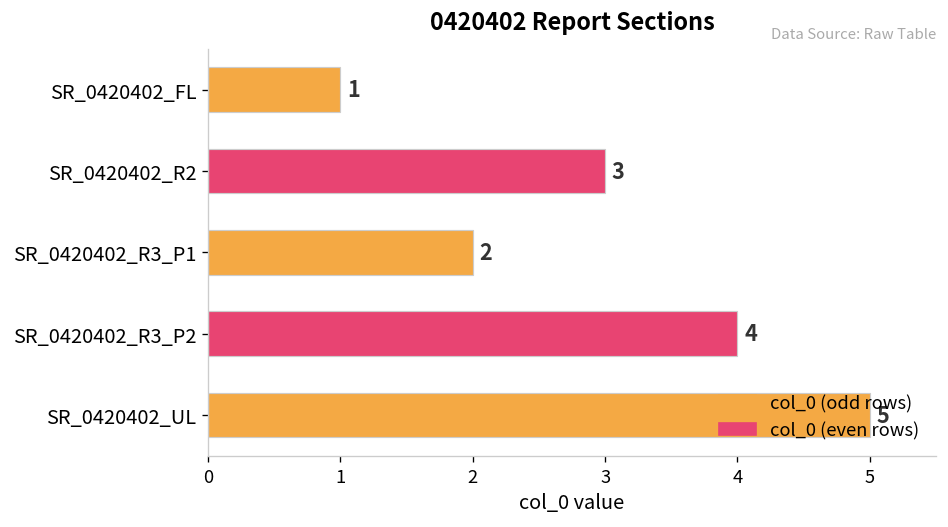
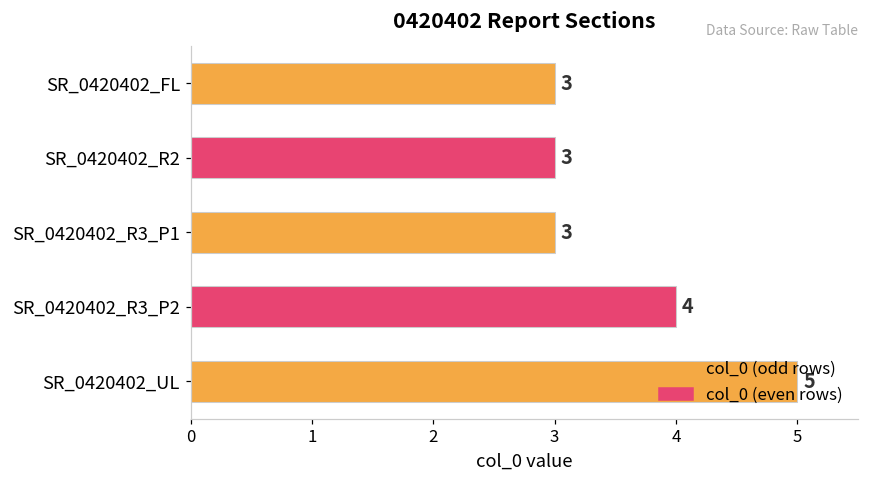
  {
-   "SR_0420402_FL": 1,
+   "SR_0420402_FL": 3,
    "SR_0420402_R2": 3,
-   "SR_0420402_R3_P1": 2,
+   "SR_0420402_R3_P1": 3,
    "SR_0420402_R3_P2": 4,
    "SR_0420402_UL": 5
  }
